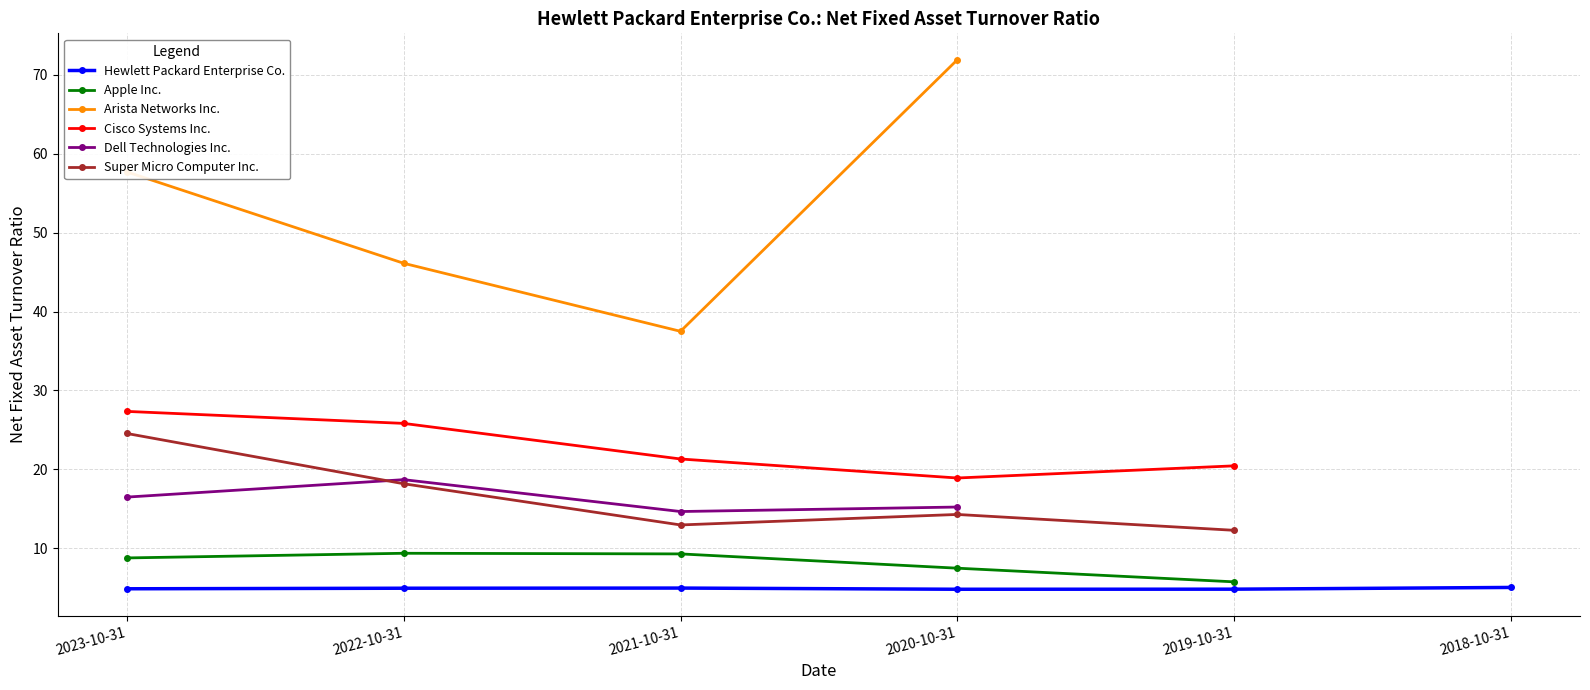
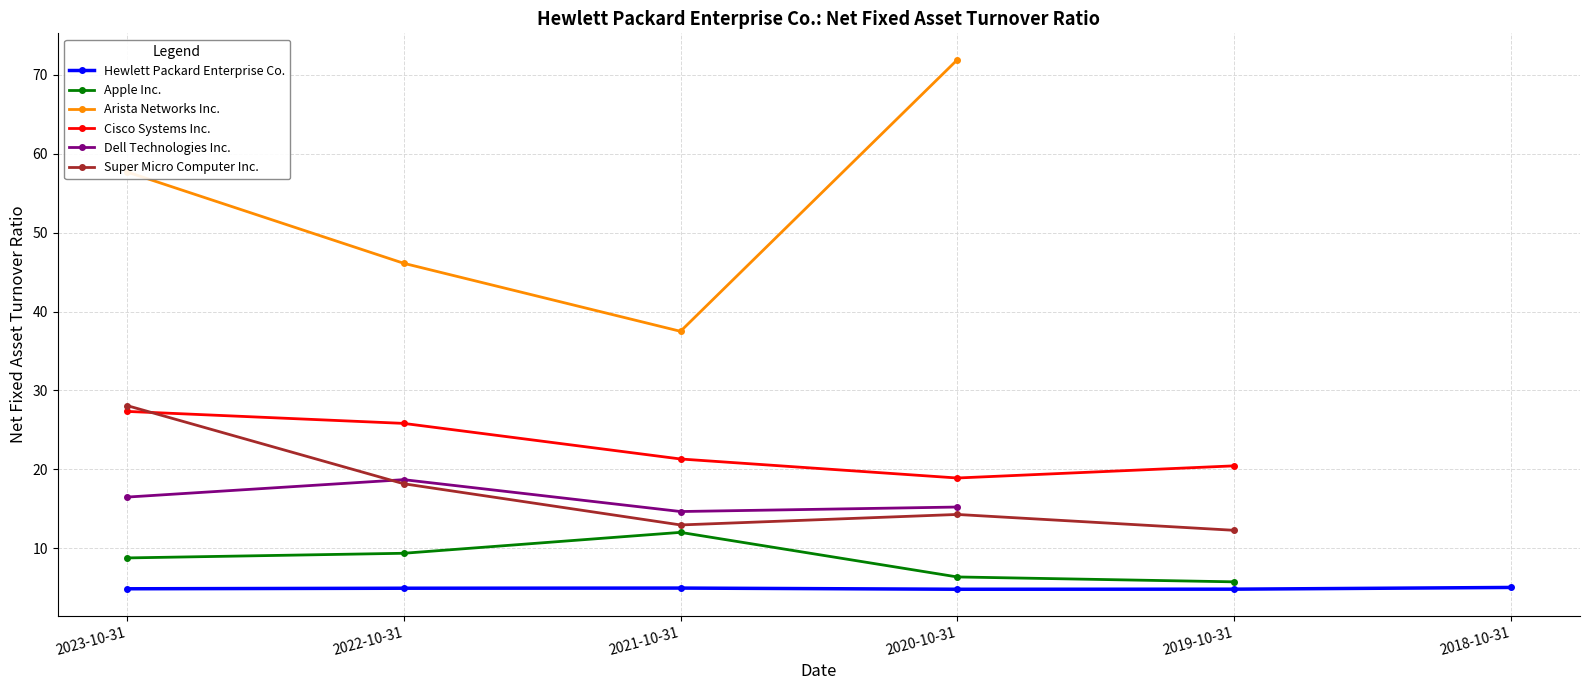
  {
    "Hewlett Packard Enterprise Co.": {
      "2023-10-31": 5,
      "2022-10-31": 5,
      "2021-10-31": 5,
      "2020-10-31": 5,
      "2019-10-31": 5,
      "2018-10-31": 5
    },
    "Apple Inc.": {
      "2023-10-31": 9,
      "2022-10-31": 9,
-     "2021-10-31": 9,
-     "2020-10-31": 7,
+     "2021-10-31": 12,
+     "2020-10-31": 6,
      "2019-10-31": 6
    },
    "Arista Networks Inc.": {
      "2022-10-31": 46,
      "2021-10-31": 37,
      "2020-10-31": 72
    },
    "Cisco Systems Inc.": {
      "2023-10-31": 27,
      "2022-10-31": 26,
      "2021-10-31": 21,
      "2020-10-31": 19,
      "2019-10-31": 20
    },
    "Dell Technologies Inc.": {
      "2023-10-31": 16,
      "2022-10-31": 19,
      "2021-10-31": 15,
      "2020-10-31": 15
    },
    "Super Micro Computer Inc.": {
-     "2023-10-31": 25,
+     "2023-10-31": 28,
      "2022-10-31": 18,
      "2021-10-31": 13,
      "2020-10-31": 14,
      "2019-10-31": 12
    }
  }
